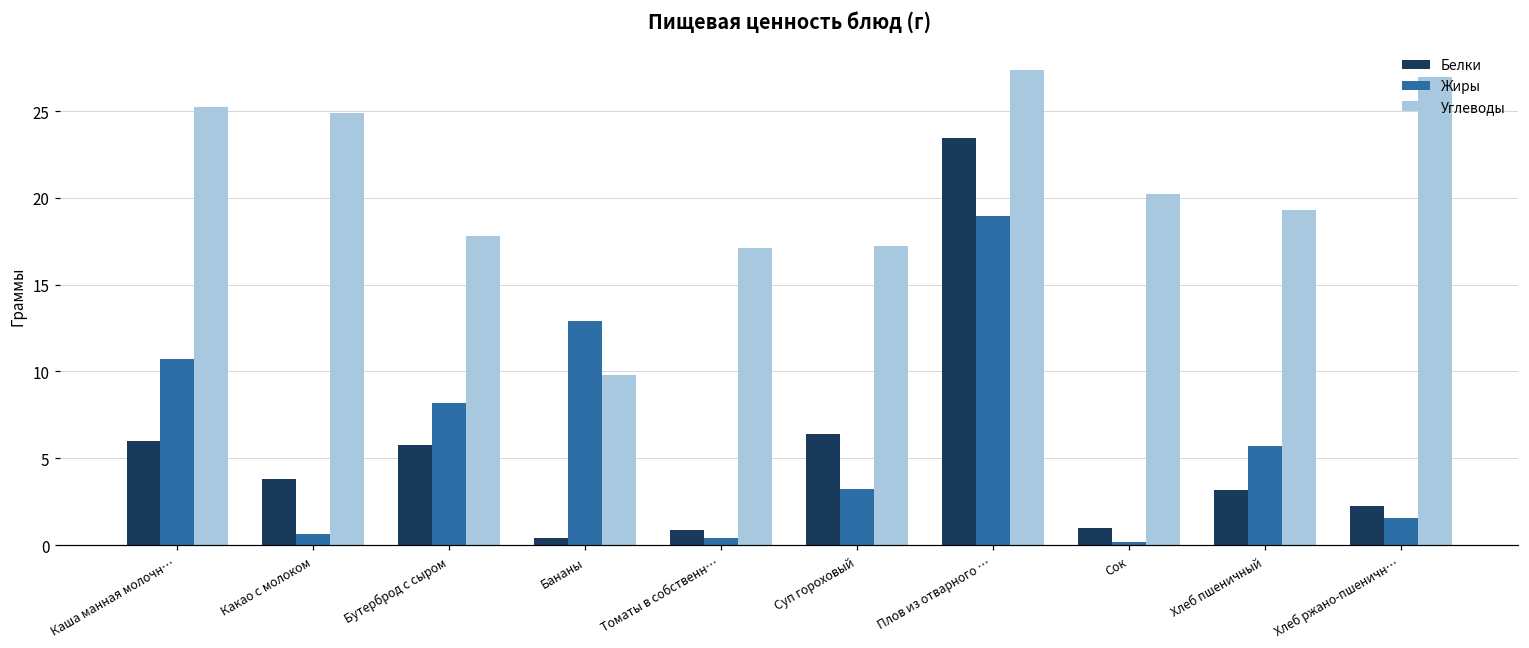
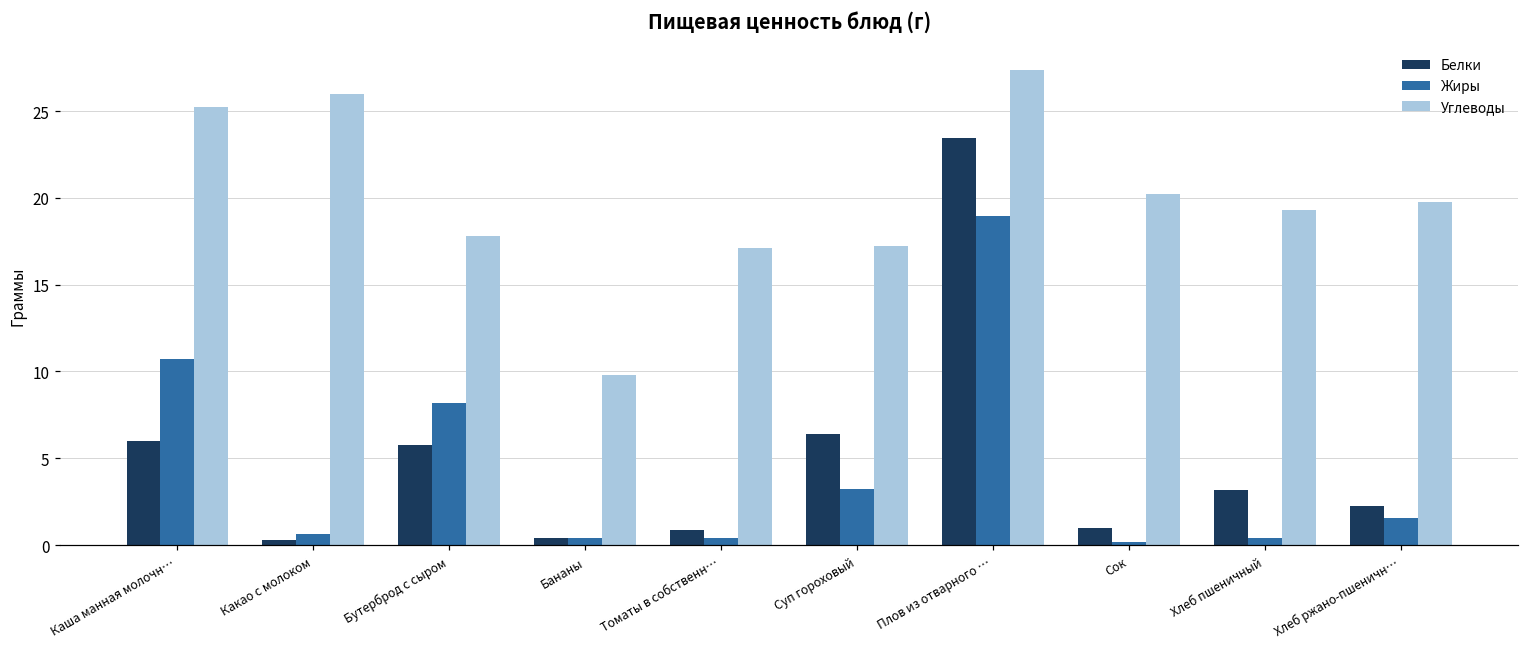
  {
    "Белки": {
      "Каша манная молочн…": 6.0,
-     "Какао с молоком": 3.8,
+     "Какао с молоком": 0.3,
      "Бутерброд с сыром": 5.8,
      "Бананы": 0.4,
      "Томаты в собственн…": 0.9,
      "Суп гороховый": 6.4,
      "Плов из отварного …": 23.4,
      "Сок": 1.0,
      "Хлеб пшеничный": 3.2,
      "Хлеб ржано-пшеничн…": 2.2
    },
    "Жиры": {
      "Каша манная молочн…": 10.7,
      "Какао с молоком": 0.7,
      "Бутерброд с сыром": 8.2,
-     "Бананы": 12.9,
+     "Бананы": 0.4,
      "Томаты в собственн…": 0.4,
      "Суп гороховый": 3.3,
      "Плов из отварного …": 19.0,
      "Сок": 0.2,
-     "Хлеб пшеничный": 5.7,
+     "Хлеб пшеничный": 0.4,
      "Хлеб ржано-пшеничн…": 1.6
    },
    "Углеводы": {
      "Каша манная молочн…": 25.2,
-     "Какао с молоком": 24.9,
+     "Какао с молоком": 26.0,
      "Бутерброд с сыром": 17.8,
      "Бананы": 9.8,
      "Томаты в собственн…": 17.1,
      "Суп гороховый": 17.3,
      "Плов из отварного …": 27.4,
      "Сок": 20.2,
      "Хлеб пшеничный": 19.3,
-     "Хлеб ржано-пшеничн…": 27.0
+     "Хлеб ржано-пшеничн…": 19.8
    }
  }
